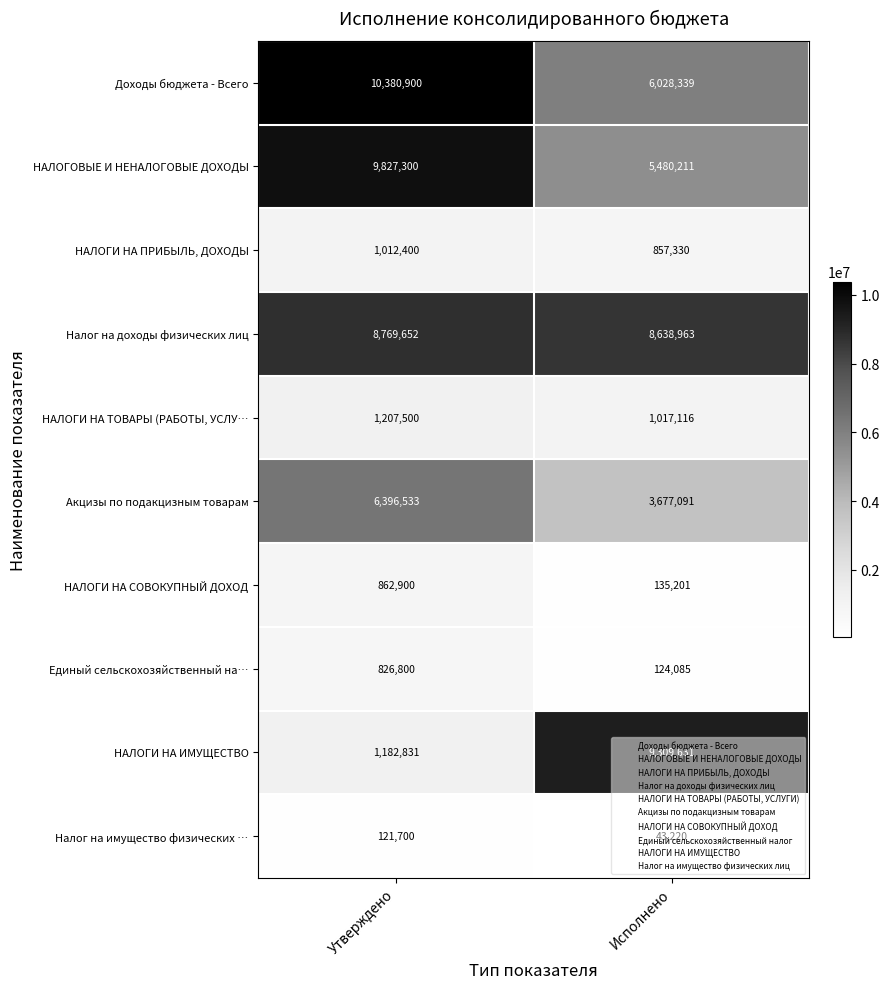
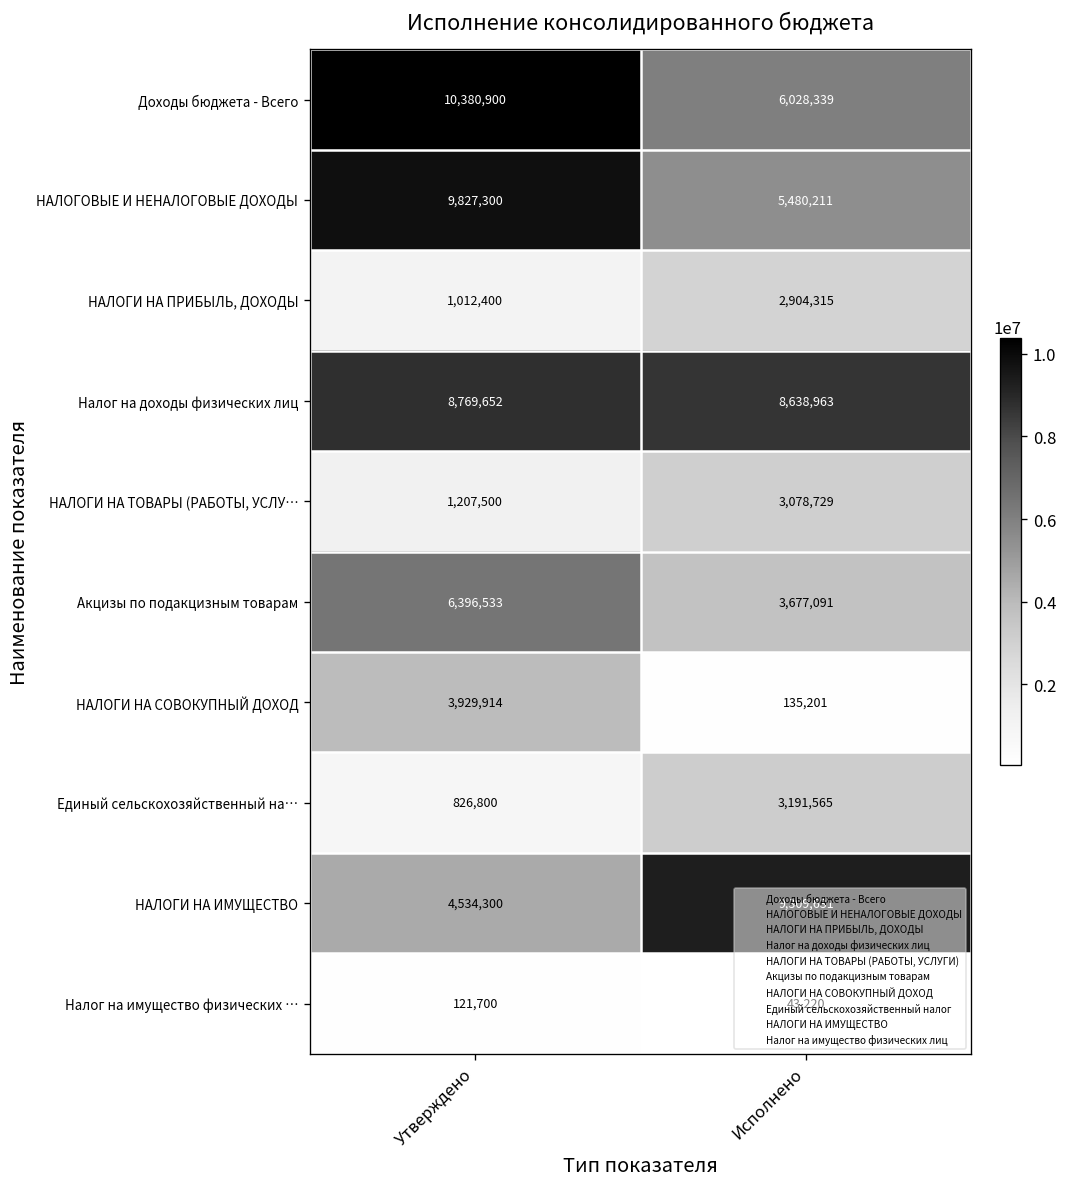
  {
    "Доходы бюджета - Всего": {
      "Утверждено": "10,380,900",
      "Исполнено": "6,028,339"
    },
    "НАЛОГОВЫЕ И НЕНАЛОГОВЫЕ ДОХОДЫ": {
      "Утверждено": "9,827,300",
      "Исполнено": "5,480,211"
    },
    "НАЛОГИ НА ПРИБЫЛЬ, ДОХОДЫ": {
      "Утверждено": "1,012,400",
-     "Исполнено": "857,330"
+     "Исполнено": "2,904,315"
    },
    "Налог на доходы физических лиц": {
      "Утверждено": "8,769,652",
      "Исполнено": "8,638,963"
    },
    "НАЛОГИ НА ТОВАРЫ (РАБОТЫ, УСЛУ…": {
      "Утверждено": "1,207,500",
-     "Исполнено": "1,017,116"
+     "Исполнено": "3,078,729"
    },
    "Акцизы по подакцизным товарам": {
      "Утверждено": "6,396,533",
      "Исполнено": "3,677,091"
    },
    "НАЛОГИ НА СОВОКУПНЫЙ ДОХОД": {
-     "Утверждено": "862,900",
+     "Утверждено": "3,929,914",
      "Исполнено": "135,201"
    },
    "Единый сельскохозяйственный на…": {
      "Утверждено": "826,800",
-     "Исполнено": "124,085"
+     "Исполнено": "3,191,565"
    },
    "НАЛОГИ НА ИМУЩЕСТВО": {
-     "Утверждено": "1,182,831"
+     "Утверждено": "4,534,300"
    },
    "Налог на имущество физических …": {
      "Утверждено": "121,700"
    }
  }
